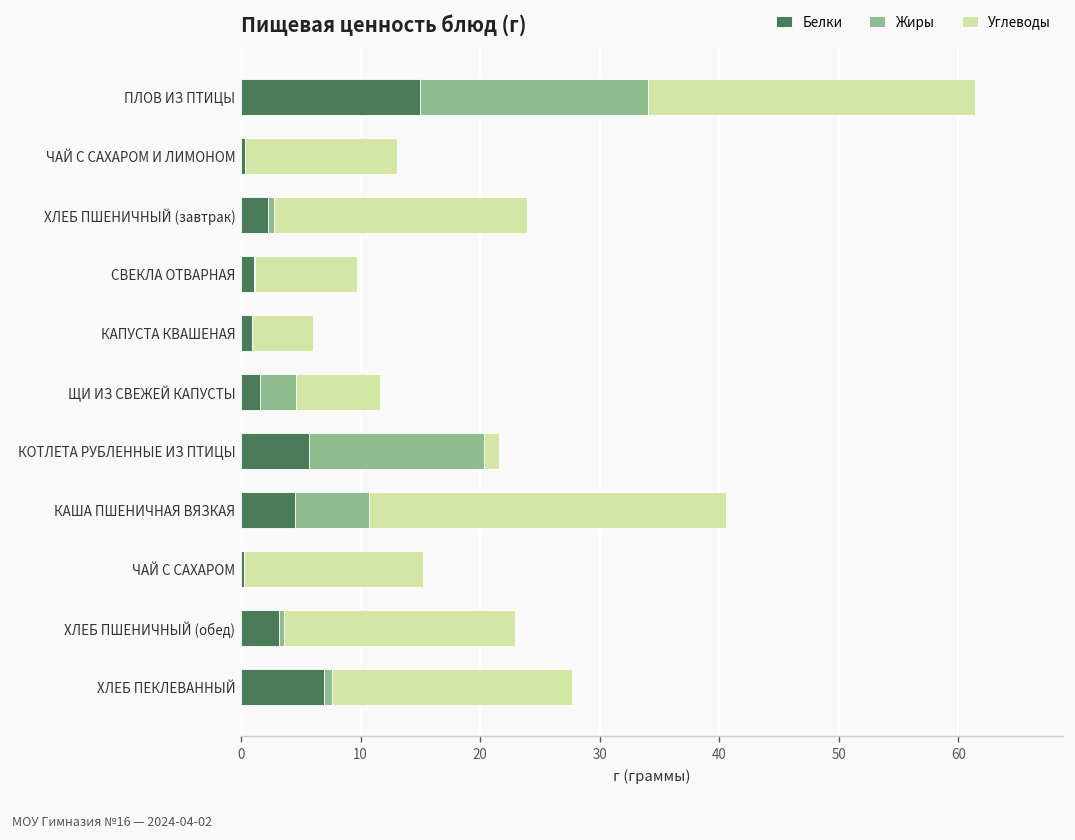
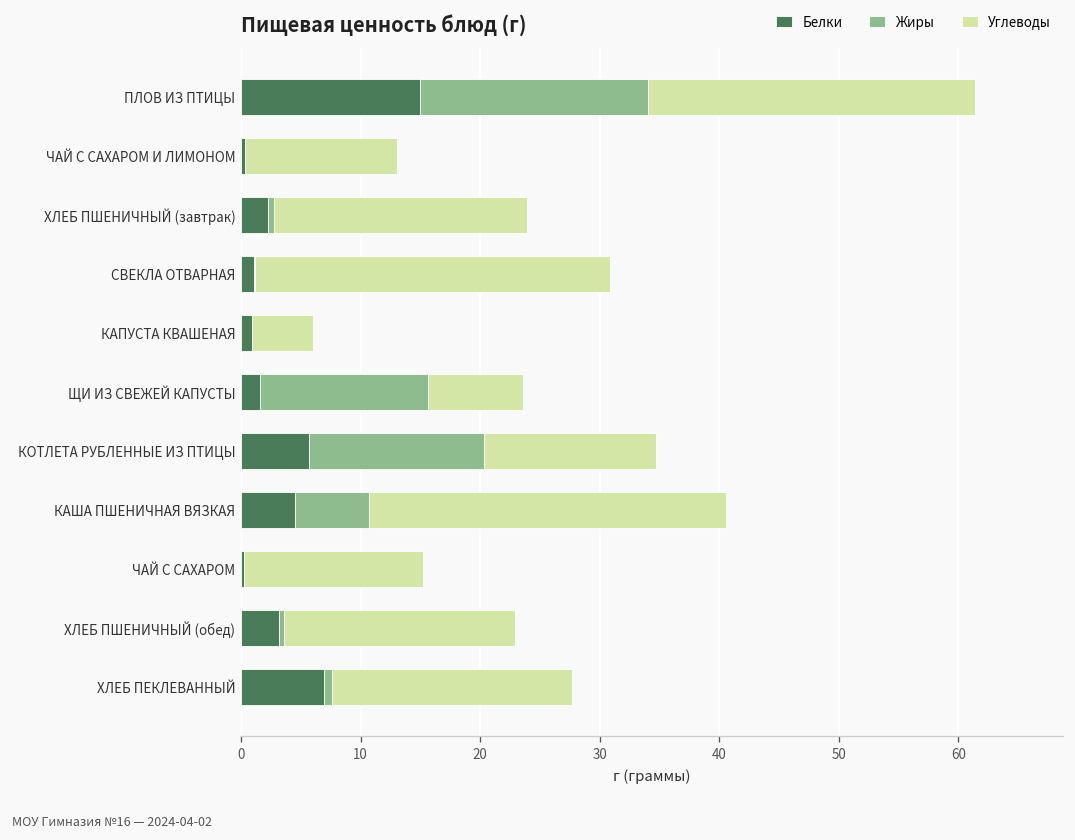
  {
    "Белки": {
      "ПЛОВ ИЗ ПТИЦЫ": 15,
      "ЧАЙ С САХАРОМ И ЛИМОНОМ": 0,
      "ХЛЕБ ПШЕНИЧНЫЙ (завтрак)": 2,
      "СВЕКЛА ОТВАРНАЯ": 1,
      "КАПУСТА КВАШЕНАЯ": 1,
      "ЩИ ИЗ СВЕЖЕЙ КАПУСТЫ": 2,
      "КОТЛЕТА РУБЛЕННЫЕ ИЗ ПТИЦЫ": 6,
      "КАША ПШЕНИЧНАЯ ВЯЗКАЯ": 5,
      "ХЛЕБ ПШЕНИЧНЫЙ (обед)": 3,
      "ХЛЕБ ПЕКЛЕВАННЫЙ": 7
    },
    "Жиры": {
      "ПЛОВ ИЗ ПТИЦЫ": 19,
      "ЧАЙ С САХАРОМ И ЛИМОНОМ": 0,
      "ХЛЕБ ПШЕНИЧНЫЙ (завтрак)": 1,
      "КАПУСТА КВАШЕНАЯ": 0,
-     "ЩИ ИЗ СВЕЖЕЙ КАПУСТЫ": 3,
+     "ЩИ ИЗ СВЕЖЕЙ КАПУСТЫ": 14,
      "КОТЛЕТА РУБЛЕННЫЕ ИЗ ПТИЦЫ": 15,
      "КАША ПШЕНИЧНАЯ ВЯЗКАЯ": 6,
      "ЧАЙ С САХАРОМ": 0,
      "ХЛЕБ ПШЕНИЧНЫЙ (обед)": 0,
      "ХЛЕБ ПЕКЛЕВАННЫЙ": 1
    },
    "Углеводы": {
      "ПЛОВ ИЗ ПТИЦЫ": 27,
      "ЧАЙ С САХАРОМ И ЛИМОНОМ": 13,
      "ХЛЕБ ПШЕНИЧНЫЙ (завтрак)": 21,
-     "СВЕКЛА ОТВАРНАЯ": 9,
+     "СВЕКЛА ОТВАРНАЯ": 30,
      "КАПУСТА КВАШЕНАЯ": 5,
-     "ЩИ ИЗ СВЕЖЕЙ КАПУСТЫ": 7,
-     "КОТЛЕТА РУБЛЕННЫЕ ИЗ ПТИЦЫ": 1,
+     "ЩИ ИЗ СВЕЖЕЙ КАПУСТЫ": 8,
+     "КОТЛЕТА РУБЛЕННЫЕ ИЗ ПТИЦЫ": 14,
      "КАША ПШЕНИЧНАЯ ВЯЗКАЯ": 30,
      "ЧАЙ С САХАРОМ": 15,
      "ХЛЕБ ПШЕНИЧНЫЙ (обед)": 19,
      "ХЛЕБ ПЕКЛЕВАННЫЙ": 20
    }
  }
